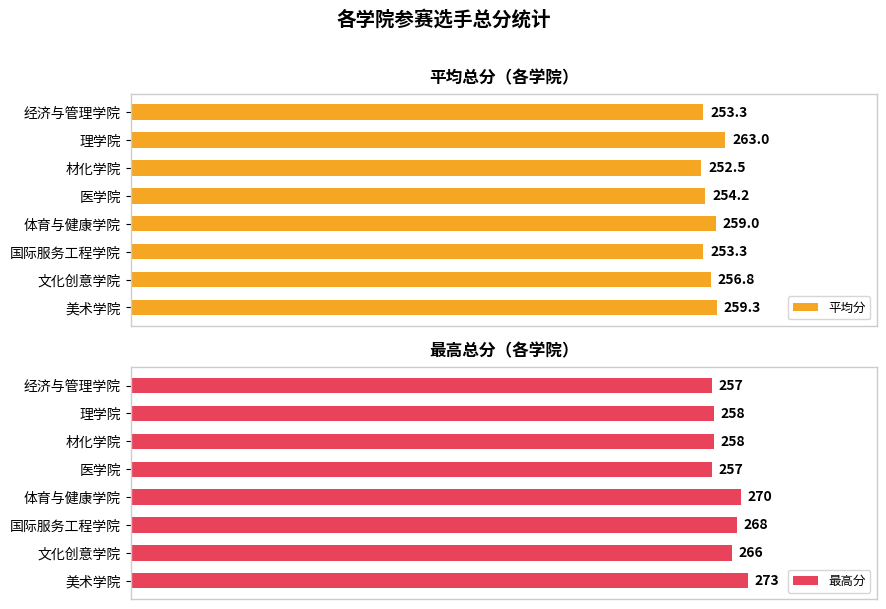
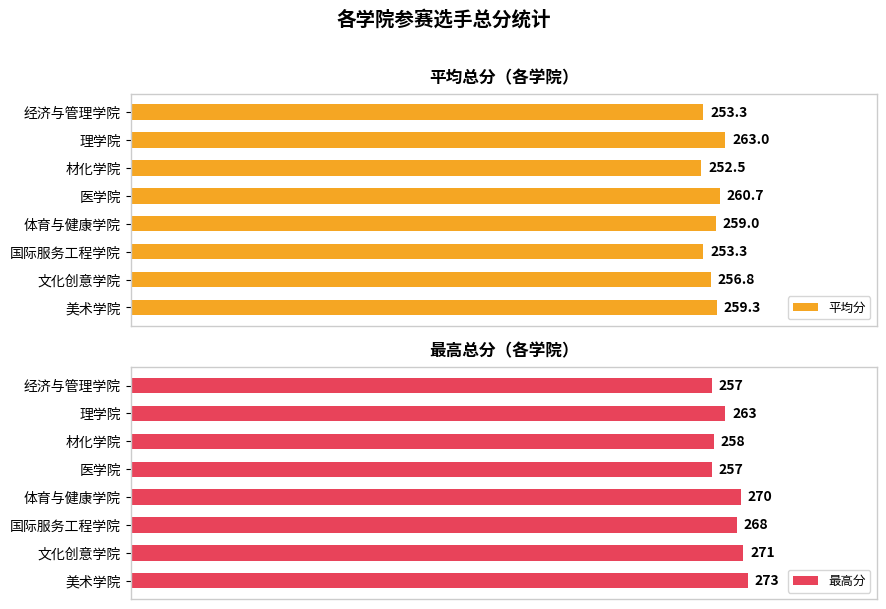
  {
    "平均总分（各学院）": {
-     "医学院": 254.2
+     "医学院": 260.7
    },
    "最高总分（各学院）": {
-     "理学院": 258,
-     "文化创意学院": 266
+     "理学院": 263,
+     "文化创意学院": 271
    }
  }
